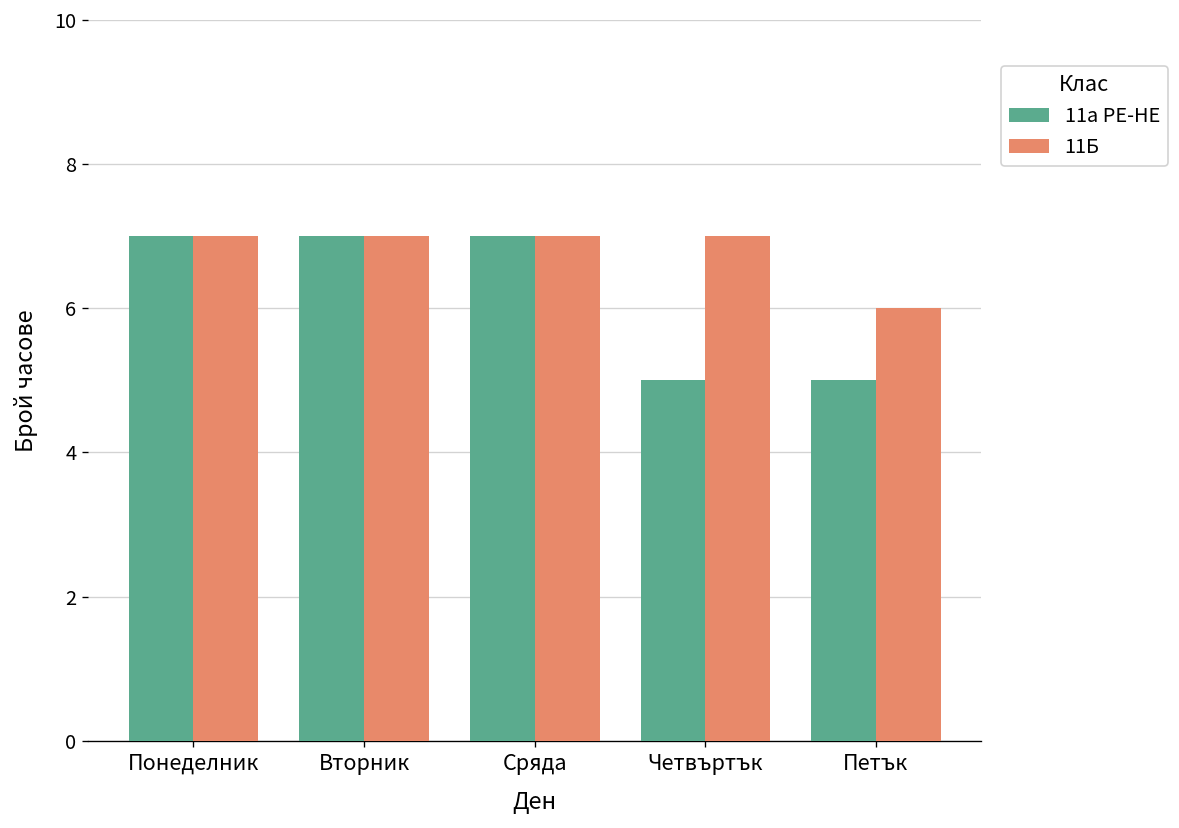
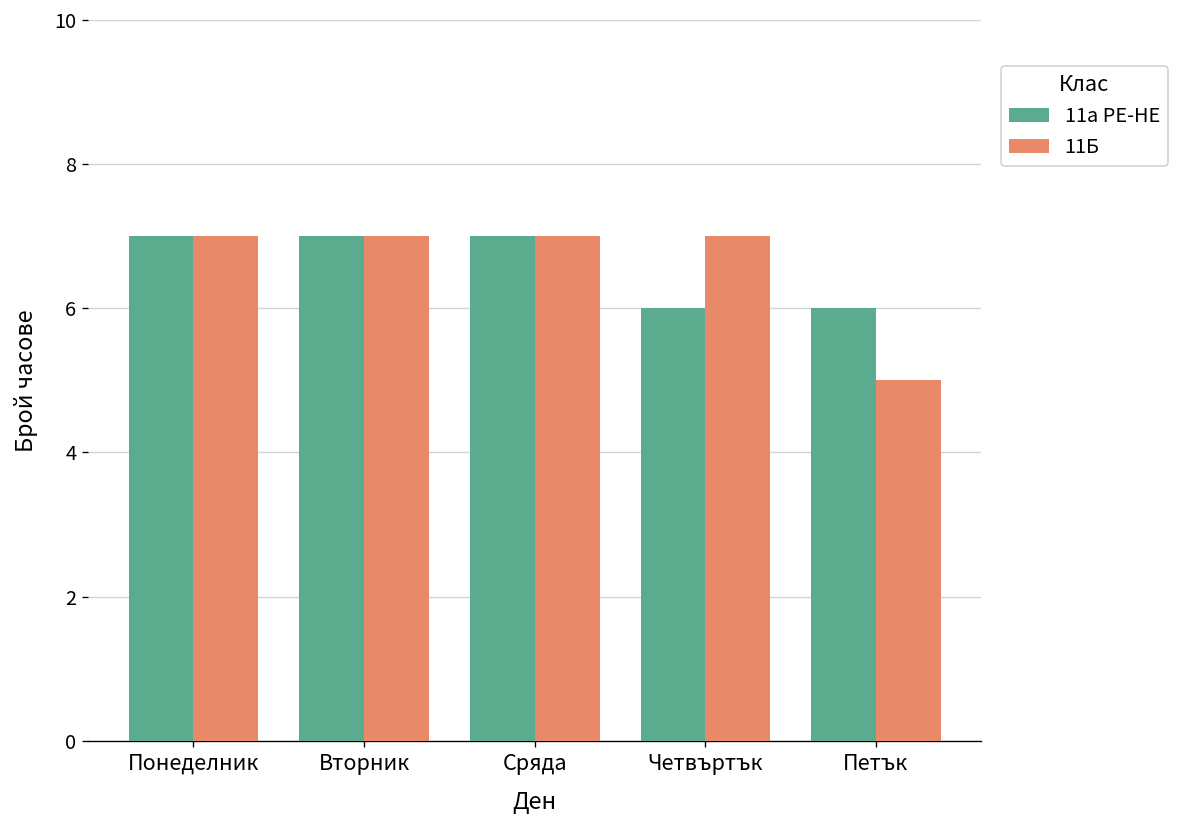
  {
    "11а РЕ-НЕ": {
      "Понеделник": 7,
      "Вторник": 7,
      "Сряда": 7,
-     "Четвъртък": 5,
-     "Петък": 5
+     "Четвъртък": 6,
+     "Петък": 6
    },
    "11Б": {
      "Понеделник": 7,
      "Вторник": 7,
      "Сряда": 7,
      "Четвъртък": 7,
-     "Петък": 6
+     "Петък": 5
    }
  }
